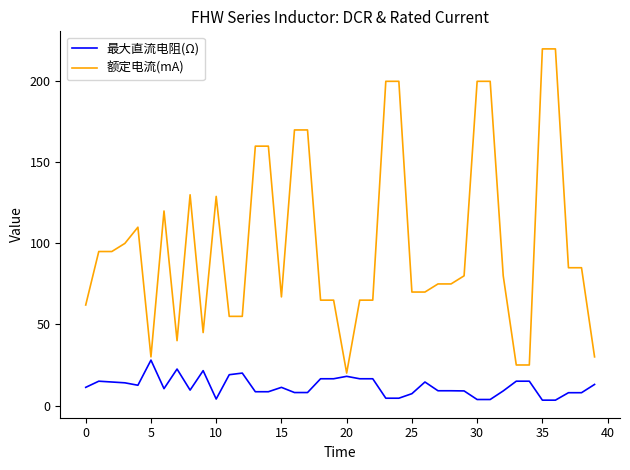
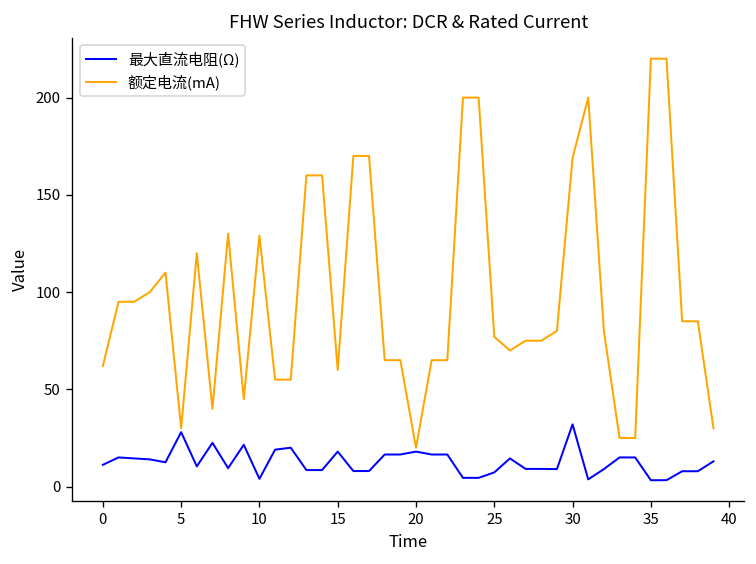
  {
    "最大直流电阻(Ω)": {
      "0": 11,
      "5": 28,
      "10": 4,
-     "15": 11,
+     "15": 18,
      "20": 18,
      "25": 7,
-     "30": 4,
+     "30": 32,
      "35": 3
    },
    "额定电流(mA)": {
      "0": 62,
      "5": 30,
      "10": 129,
-     "15": 67,
+     "15": 60,
      "20": 20,
-     "25": 70,
-     "30": 200,
+     "25": 77,
+     "30": 169,
      "35": 220
    }
  }
